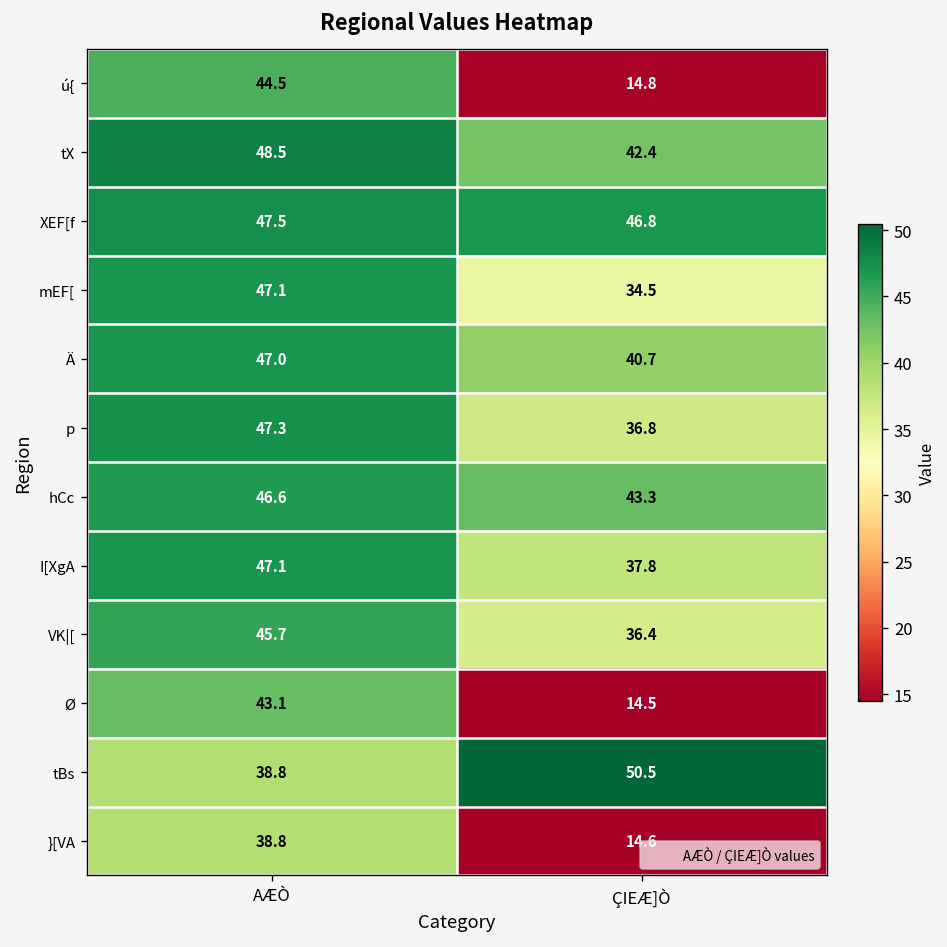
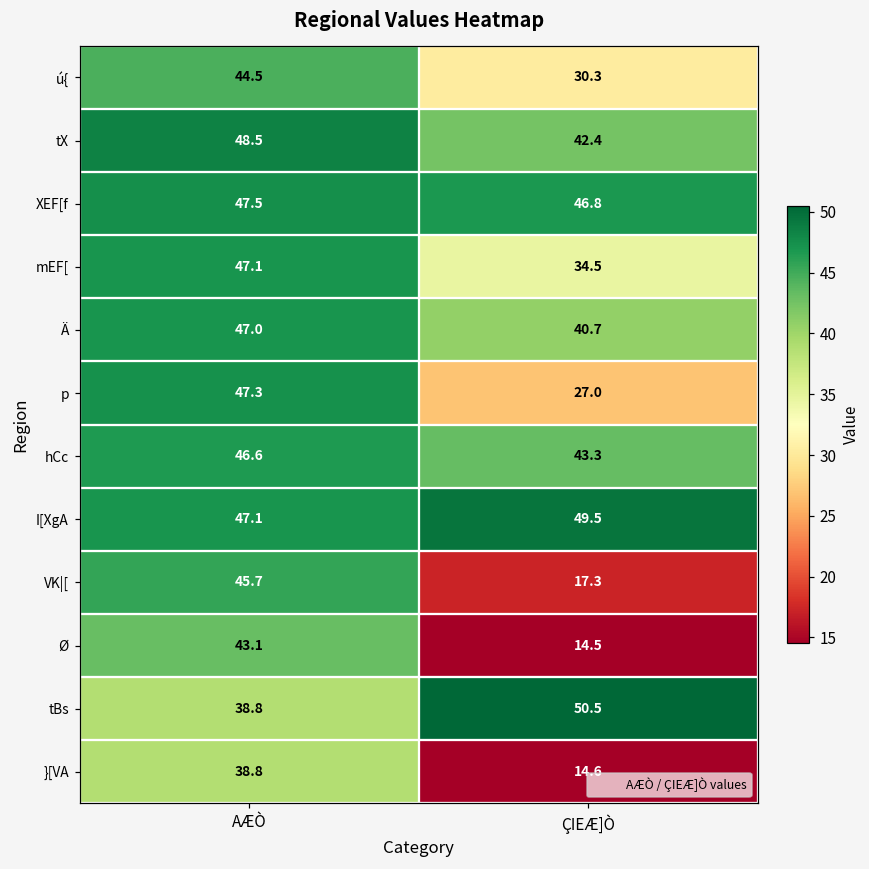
  {
    "ú{": {
      "AÆÒ": 44.5,
-     "ÇIEÆ]Ò": 14.8
+     "ÇIEÆ]Ò": 30.3
    },
    "tX": {
      "AÆÒ": 48.5,
      "ÇIEÆ]Ò": 42.4
    },
    "XEF[f": {
      "AÆÒ": 47.5,
      "ÇIEÆ]Ò": 46.8
    },
    "mEF[": {
      "AÆÒ": 47.1,
      "ÇIEÆ]Ò": 34.5
    },
    "Ä": {
      "AÆÒ": 47.0,
      "ÇIEÆ]Ò": 40.7
    },
    "p": {
      "AÆÒ": 47.3,
-     "ÇIEÆ]Ò": 36.8
+     "ÇIEÆ]Ò": 27.0
    },
    "hCc": {
      "AÆÒ": 46.6,
      "ÇIEÆ]Ò": 43.3
    },
    "I[XgA": {
      "AÆÒ": 47.1,
-     "ÇIEÆ]Ò": 37.8
+     "ÇIEÆ]Ò": 49.5
    },
    "VK|[": {
      "AÆÒ": 45.7,
-     "ÇIEÆ]Ò": 36.4
+     "ÇIEÆ]Ò": 17.3
    },
    "Ø": {
      "AÆÒ": 43.1,
      "ÇIEÆ]Ò": 14.5
    },
    "tBs": {
      "AÆÒ": 38.8,
      "ÇIEÆ]Ò": 50.5
    },
    "}[VA": {
      "AÆÒ": 38.8
    }
  }
